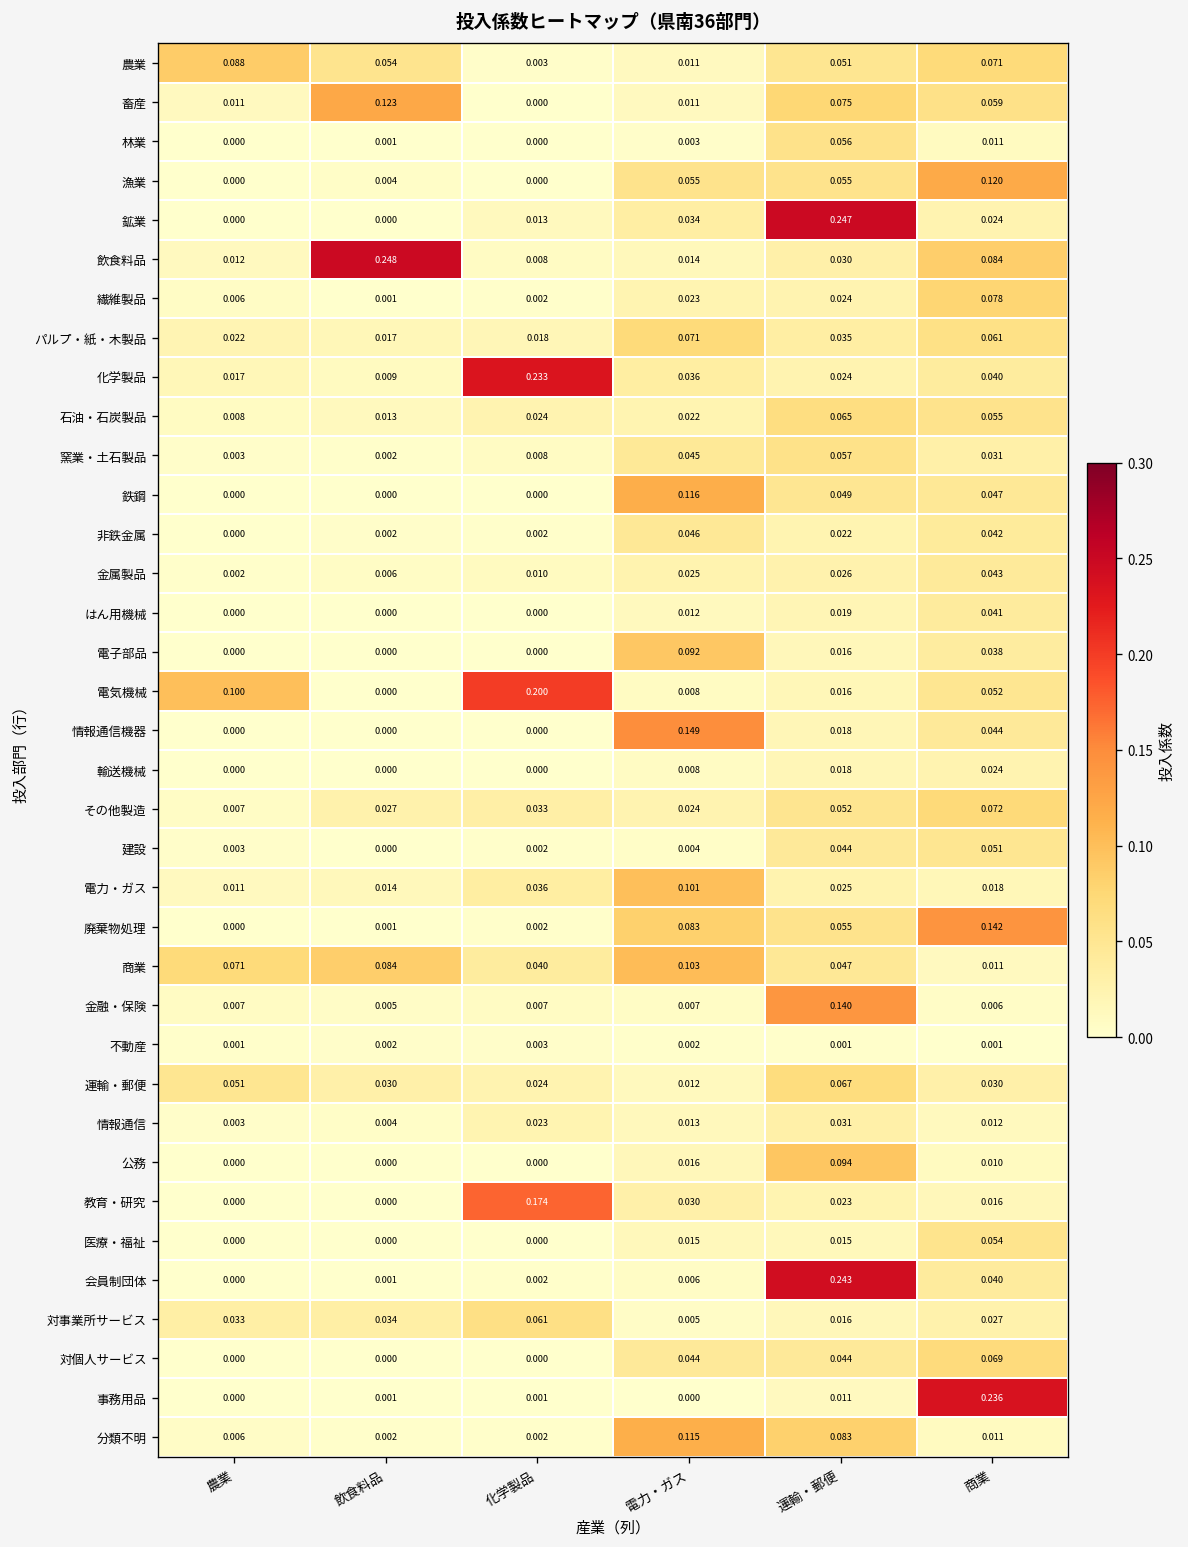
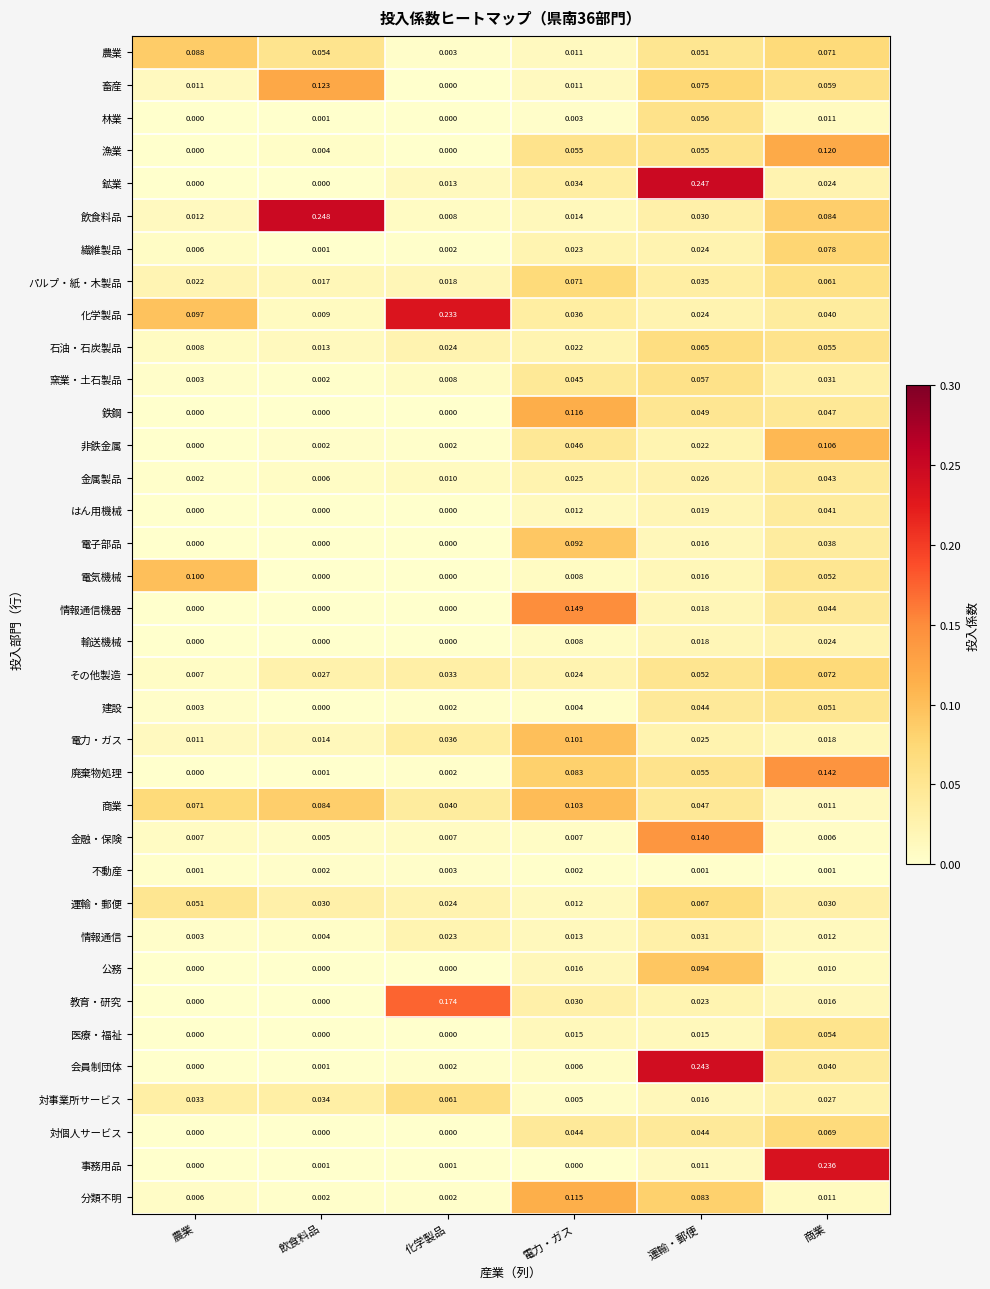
  {
    "化学製品": {
-     "農業": 0.017,
+     "農業": 0.097,
      "飲食料品": 0.009,
      "化学製品": 0.233,
      "電力・ガス": 0.036,
      "運輸・郵便": 0.024,
      "商業": 0.040
    },
    "非鉄金属": {
      "農業": 0.000,
      "飲食料品": 0.002,
      "化学製品": 0.002,
      "電力・ガス": 0.046,
      "運輸・郵便": 0.022,
-     "商業": 0.042
+     "商業": 0.106
    },
    "電気機械": {
      "農業": 0.100,
      "飲食料品": 0.000,
-     "化学製品": 0.200,
+     "化学製品": 0.000,
      "電力・ガス": 0.008,
      "運輸・郵便": 0.016,
      "商業": 0.052
    }
  }
